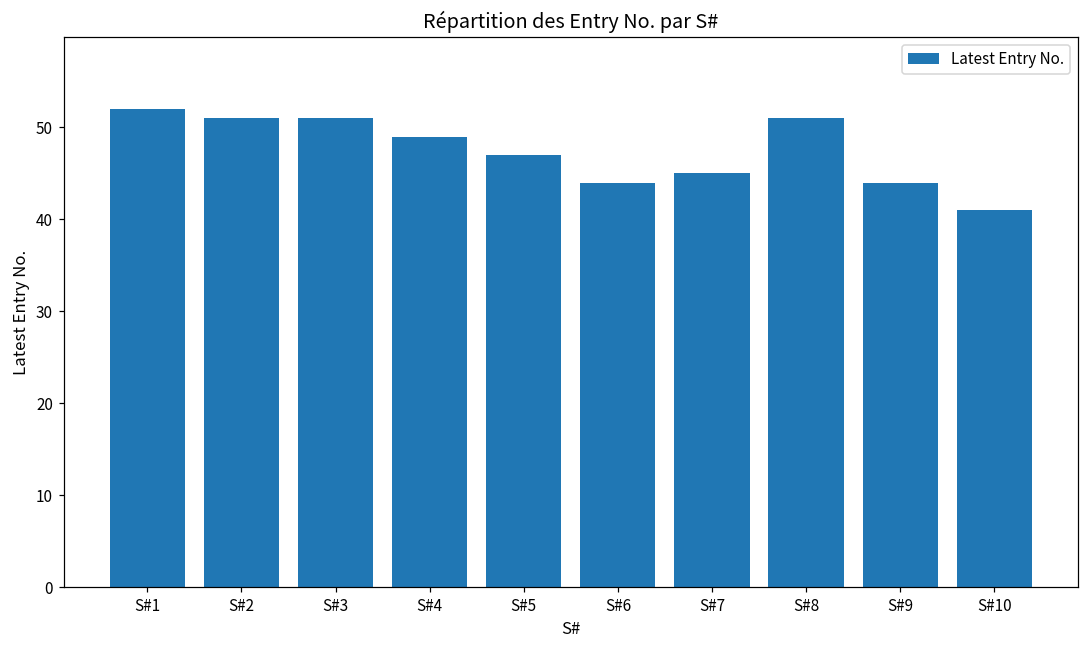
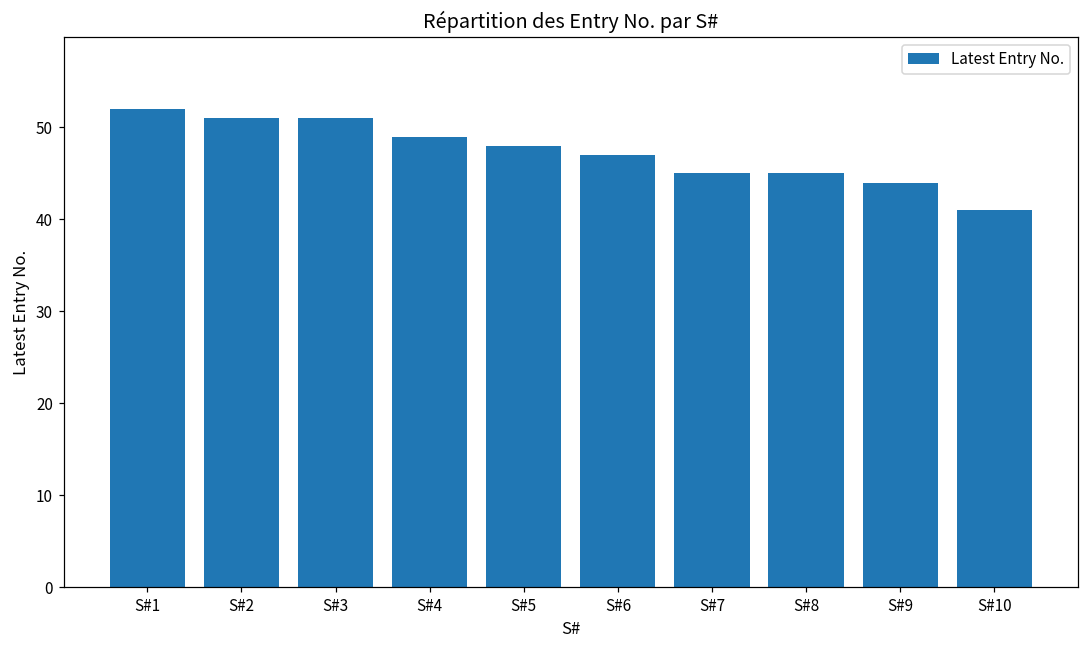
  {
    "S#1": 52,
    "S#2": 51,
    "S#3": 51,
    "S#4": 49,
-   "S#5": 47,
-   "S#6": 44,
+   "S#5": 48,
+   "S#6": 47,
    "S#7": 45,
-   "S#8": 51,
+   "S#8": 45,
    "S#9": 44,
    "S#10": 41
  }
